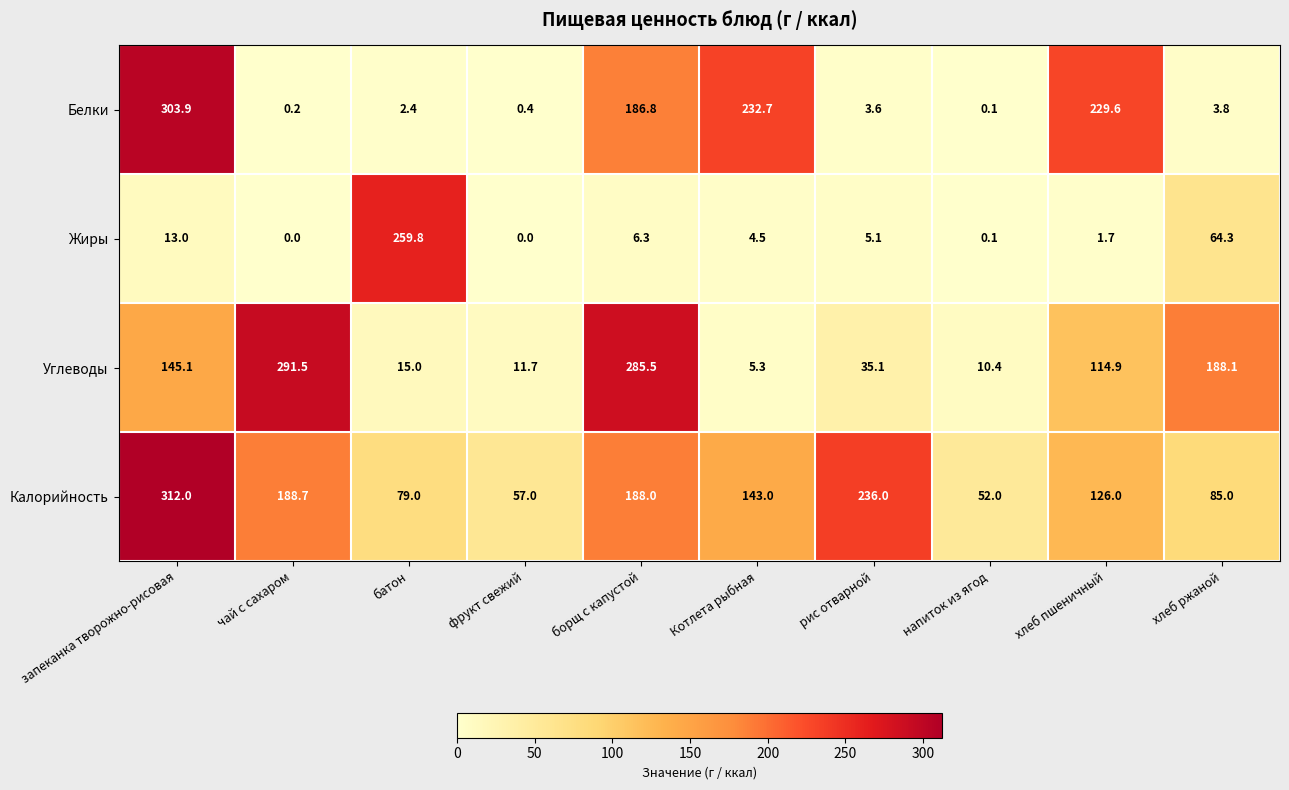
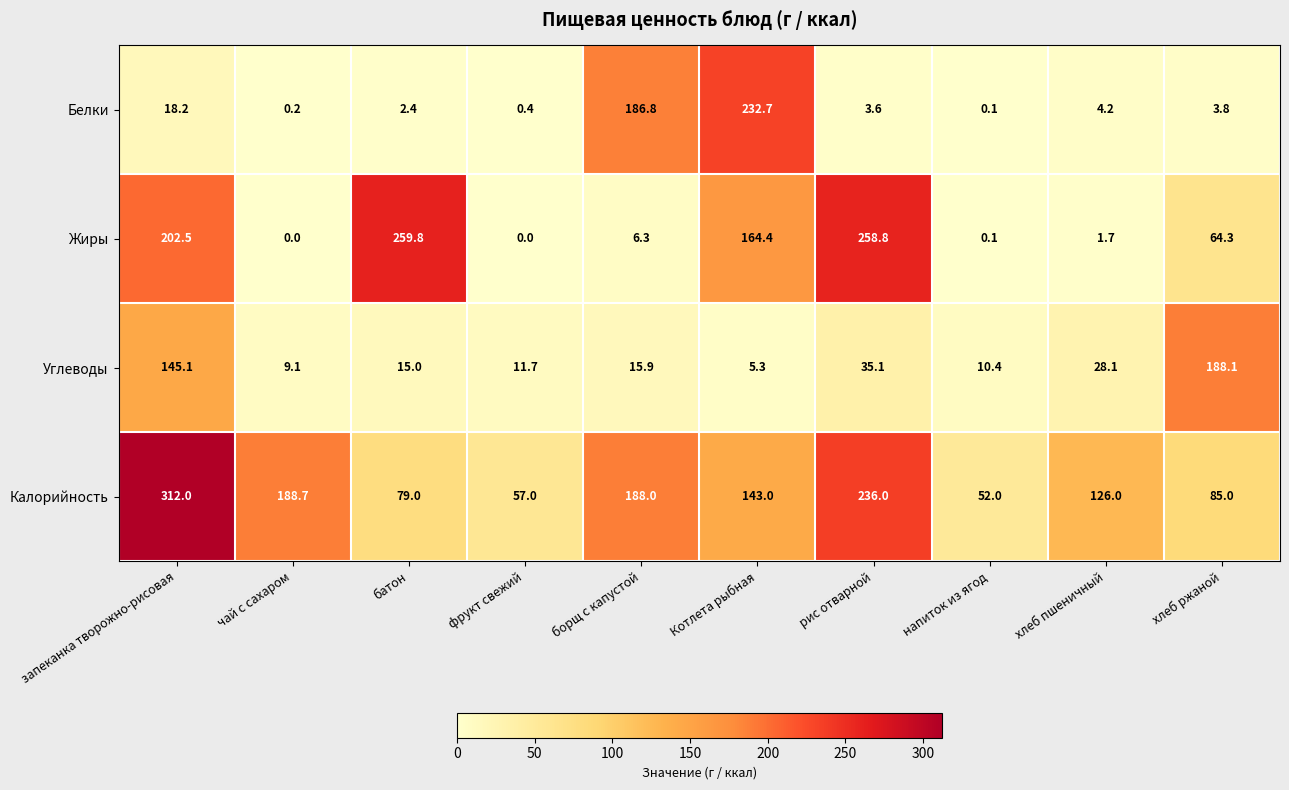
  {
    "Белки": {
-     "запеканка творожно-рисовая": 303.9,
+     "запеканка творожно-рисовая": 18.2,
      "чай с сахаром": 0.2,
      "батон": 2.4,
      "фрукт свежий": 0.4,
      "борщ с капустой": 186.8,
      "Котлета рыбная": 232.7,
      "рис отварной": 3.6,
      "напиток из ягод": 0.1,
-     "хлеб пшеничный": 229.6,
+     "хлеб пшеничный": 4.2,
      "хлеб ржаной": 3.8
    },
    "Жиры": {
-     "запеканка творожно-рисовая": 13.0,
+     "запеканка творожно-рисовая": 202.5,
      "чай с сахаром": 0.0,
      "батон": 259.8,
      "фрукт свежий": 0.0,
      "борщ с капустой": 6.3,
-     "Котлета рыбная": 4.5,
-     "рис отварной": 5.1,
+     "Котлета рыбная": 164.4,
+     "рис отварной": 258.8,
      "напиток из ягод": 0.1,
      "хлеб пшеничный": 1.7,
      "хлеб ржаной": 64.3
    },
    "Углеводы": {
      "запеканка творожно-рисовая": 145.1,
-     "чай с сахаром": 291.5,
+     "чай с сахаром": 9.1,
      "батон": 15.0,
      "фрукт свежий": 11.7,
-     "борщ с капустой": 285.5,
+     "борщ с капустой": 15.9,
      "Котлета рыбная": 5.3,
      "рис отварной": 35.1,
      "напиток из ягод": 10.4,
-     "хлеб пшеничный": 114.9,
+     "хлеб пшеничный": 28.1,
      "хлеб ржаной": 188.1
    },
    "Калорийность": {
      "запеканка творожно-рисовая": 312.0,
      "чай с сахаром": 188.7,
      "батон": 79.0,
      "фрукт свежий": 57.0,
      "борщ с капустой": 188.0,
      "Котлета рыбная": 143.0,
      "рис отварной": 236.0,
      "напиток из ягод": 52.0,
      "хлеб пшеничный": 126.0,
      "хлеб ржаной": 85.0
    }
  }
